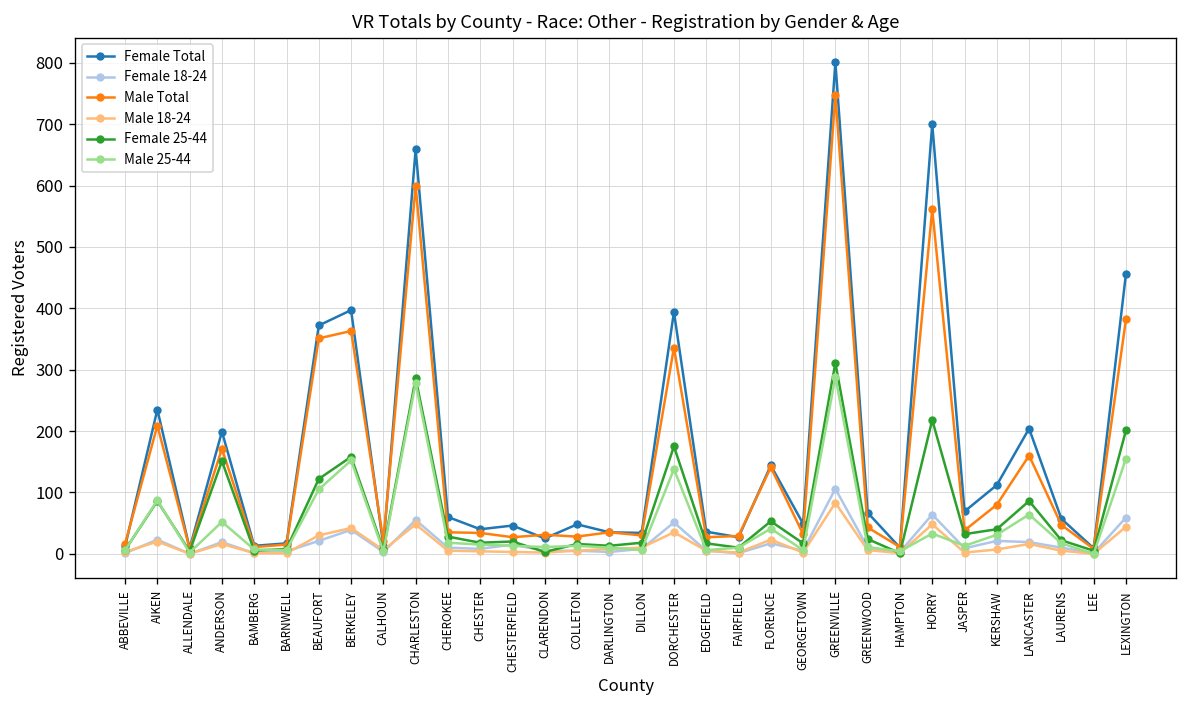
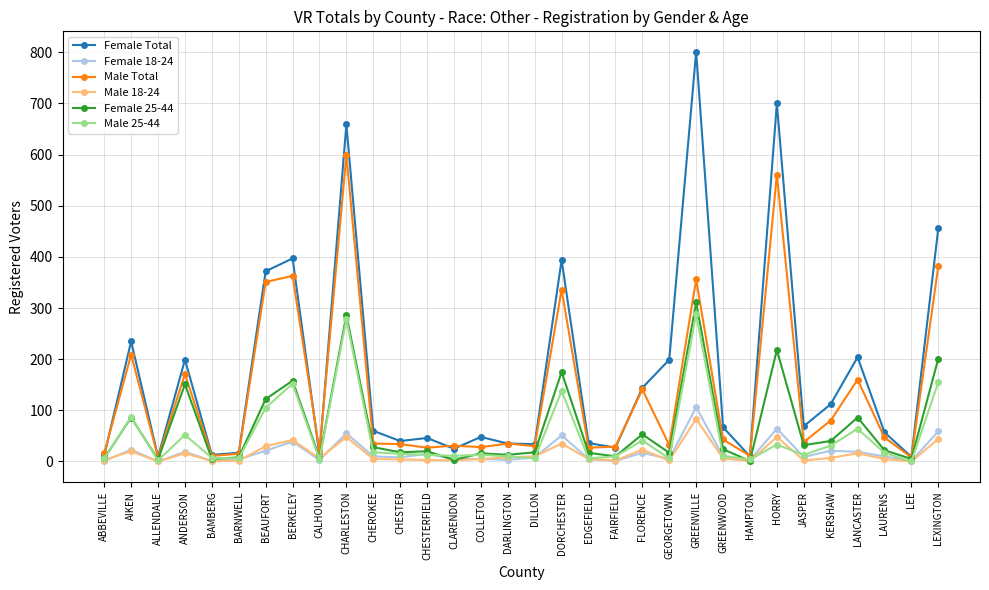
  {
    "Female Total": {
      "AIKEN": 240,
      "ANDERSON": 200,
      "BEAUFORT": 370,
      "BERKELEY": 400,
      "CALHOUN": 10,
      "CHARLESTON": 660,
      "CHEROKEE": 60,
      "CHESTER": 40,
      "CHESTERFIELD": 50,
      "CLARENDON": 30,
      "COLLETON": 50,
      "DORCHESTER": 390,
      "EDGEFIELD": 40,
-     "GEORGETOWN": 50,
+     "GEORGETOWN": 200,
      "GREENVILLE": 800,
      "GREENWOOD": 70,
      "HORRY": 700,
      "JASPER": 70,
      "KERSHAW": 110,
      "LANCASTER": 200,
      "LAURENS": 60,
      "LEXINGTON": 460
    },
    "Female 18-24": {
      "BEAUFORT": 20,
      "CHARLESTON": 60,
      "DARLINGTON": 0,
      "DORCHESTER": 50,
      "FLORENCE": 20,
      "GREENVILLE": 110,
      "HORRY": 60,
      "KERSHAW": 20,
      "LEXINGTON": 60
    },
    "Male Total": {
      "AIKEN": 210,
      "ANDERSON": 170,
      "BEAUFORT": 350,
      "BERKELEY": 360,
      "CALHOUN": 20,
      "CHARLESTON": 600,
      "CHEROKEE": 40,
      "CHESTER": 30,
      "CHESTERFIELD": 30,
      "CLARENDON": 30,
      "COLLETON": 30,
      "DORCHESTER": 340,
      "EDGEFIELD": 30,
      "GEORGETOWN": 30,
-     "GREENVILLE": 750,
+     "GREENVILLE": 360,
      "GREENWOOD": 40,
      "HORRY": 560,
      "JASPER": 40,
      "KERSHAW": 80,
      "LANCASTER": 160,
      "LAURENS": 50,
      "LEXINGTON": 380
    },
    "Male 18-24": {
      "BEAUFORT": 30,
      "CHARLESTON": 50,
      "CHESTERFIELD": 0,
      "DORCHESTER": 40,
      "FLORENCE": 20,
      "GREENVILLE": 80,
      "HORRY": 50,
      "JASPER": 0,
      "KERSHAW": 10,
      "LEXINGTON": 40
    },
    "Female 25-44": {
      "ANDERSON": 150,
      "BEAUFORT": 120,
      "BERKELEY": 160,
      "CHARLESTON": 290,
      "CHEROKEE": 30,
      "DILLON": 20,
      "DORCHESTER": 180,
      "EDGEFIELD": 20,
      "FLORENCE": 50,
      "GEORGETOWN": 20,
      "GREENVILLE": 310,
      "GREENWOOD": 20,
      "HORRY": 220,
      "JASPER": 30,
      "KERSHAW": 40,
      "LANCASTER": 90,
      "LAURENS": 20,
      "LEXINGTON": 200
    },
    "Male 25-44": {
      "ANDERSON": 50,
      "BEAUFORT": 110,
      "BERKELEY": 150,
      "CHARLESTON": 280,
      "CHEROKEE": 20,
      "CLARENDON": 10,
      "DORCHESTER": 140,
      "FLORENCE": 40,
      "GREENVILLE": 290,
      "HORRY": 30,
      "KERSHAW": 30,
      "LANCASTER": 60,
      "LAURENS": 20,
      "LEXINGTON": 160
    }
  }
